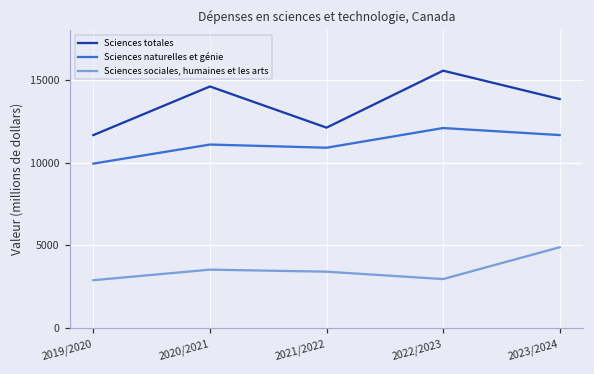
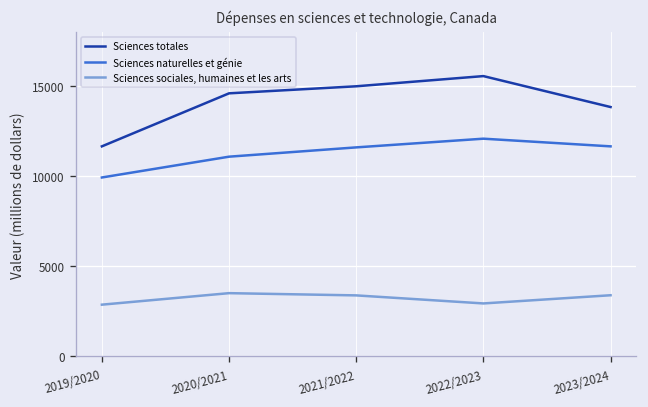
  {
    "Sciences totales": {
      "2019/2020": 11700,
      "2020/2021": 14600,
-     "2021/2022": 12100,
+     "2021/2022": 15000,
      "2022/2023": 15600,
      "2023/2024": 13800
    },
    "Sciences naturelles et génie": {
      "2019/2020": 9900,
      "2020/2021": 11100,
-     "2021/2022": 10900,
+     "2021/2022": 11600,
      "2022/2023": 12100,
      "2023/2024": 11700
    },
    "Sciences sociales, humaines et les arts": {
      "2019/2020": 2900,
      "2020/2021": 3500,
      "2021/2022": 3400,
      "2022/2023": 2900,
-     "2023/2024": 4900
+     "2023/2024": 3400
    }
  }
